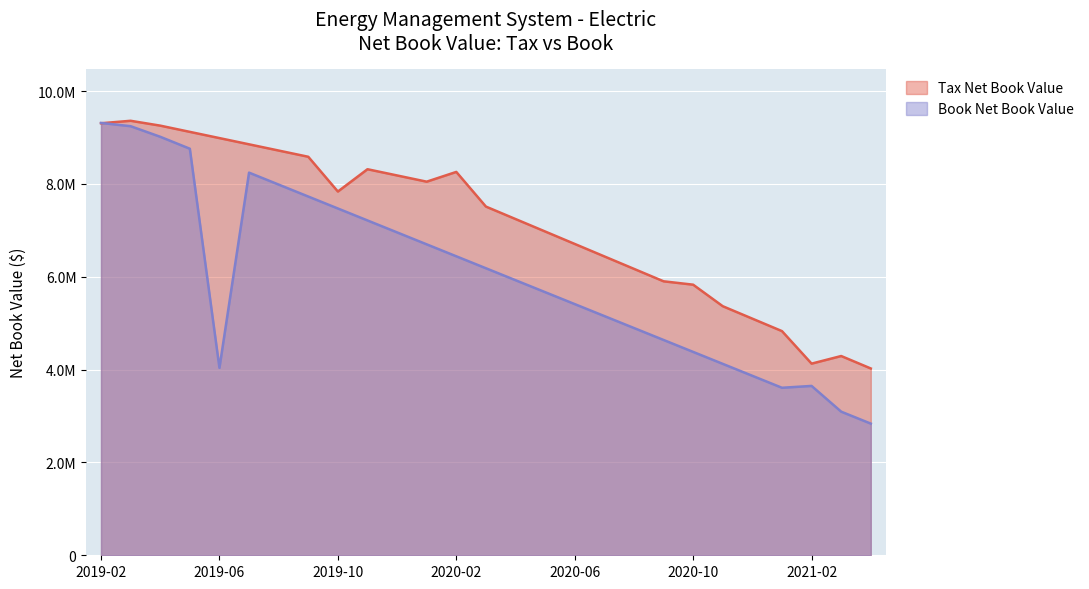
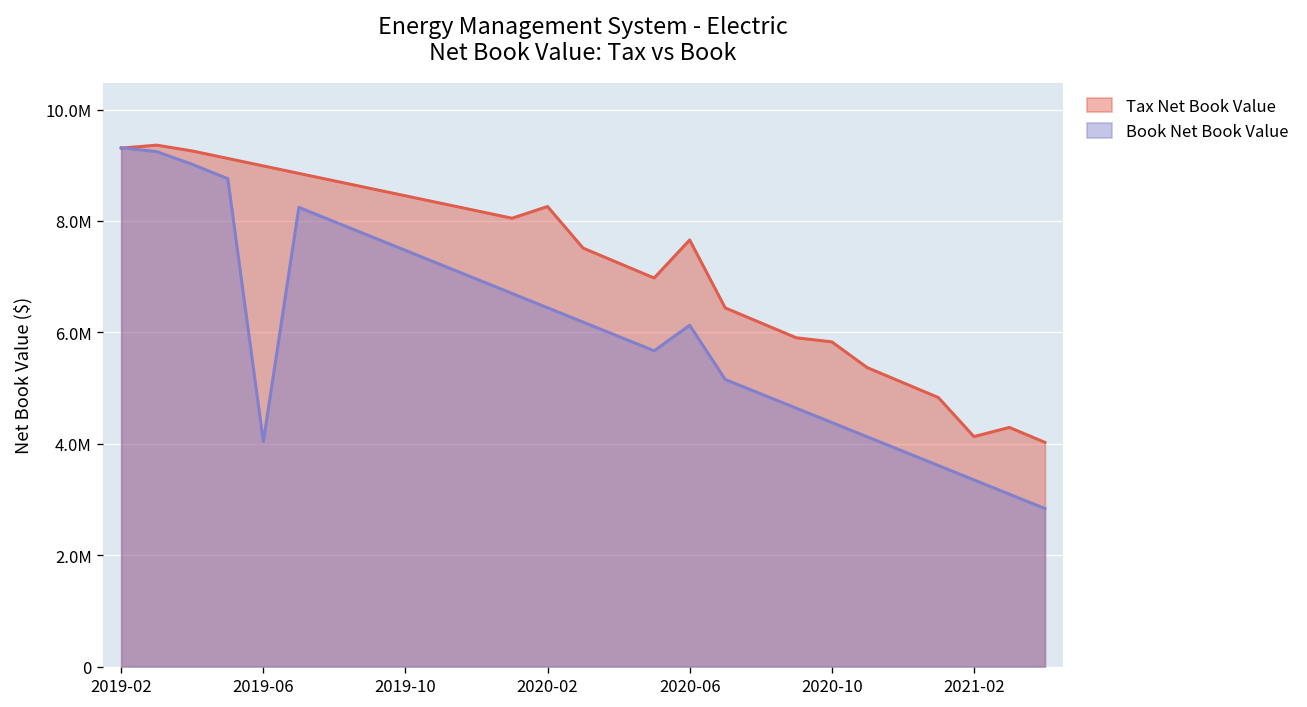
  {
    "Tax Net Book Value": {
      "2019-06": 9000000,
-     "2019-10": 7800000,
+     "2019-10": 8500000,
      "2020-02": 8300000,
-     "2020-06": 6700000,
+     "2020-06": 7700000,
      "2020-10": 5800000,
      "2021-02": 4100000
    },
    "Book Net Book Value": {
      "2019-06": 4000000,
      "2019-10": 7500000,
      "2020-02": 6400000,
-     "2020-06": 5400000,
+     "2020-06": 6100000,
      "2020-10": 4400000,
-     "2021-02": 3600000
+     "2021-02": 3400000
    }
  }
